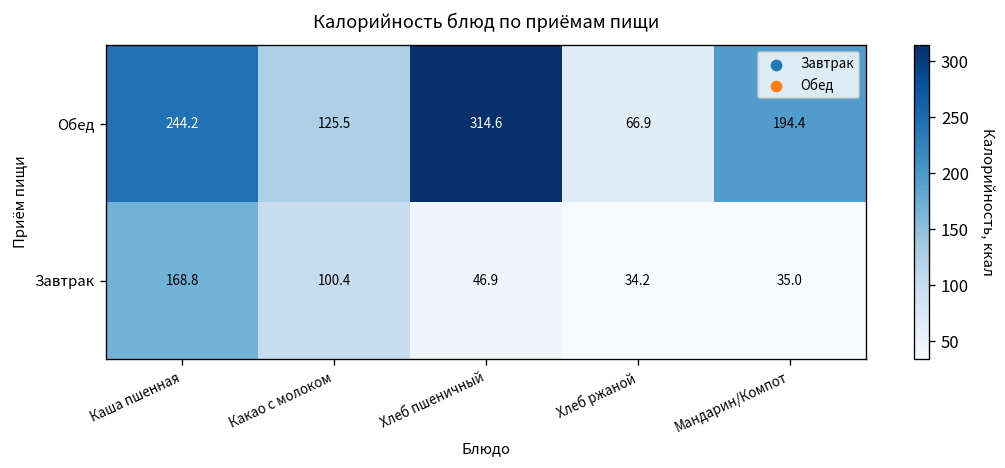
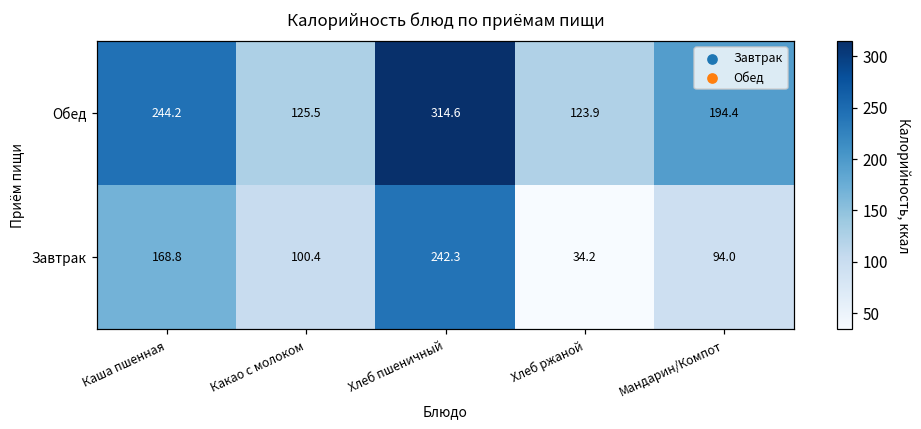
  {
    "Обед": {
      "Каша пшенная": 244.2,
      "Какао с молоком": 125.5,
      "Хлеб пшеничный": 314.6,
-     "Хлеб ржаной": 66.9,
+     "Хлеб ржаной": 123.9,
      "Мандарин/Компот": 194.4
    },
    "Завтрак": {
      "Каша пшенная": 168.8,
      "Какао с молоком": 100.4,
-     "Хлеб пшеничный": 46.9,
+     "Хлеб пшеничный": 242.3,
      "Хлеб ржаной": 34.2,
-     "Мандарин/Компот": 35.0
+     "Мандарин/Компот": 94.0
    }
  }
